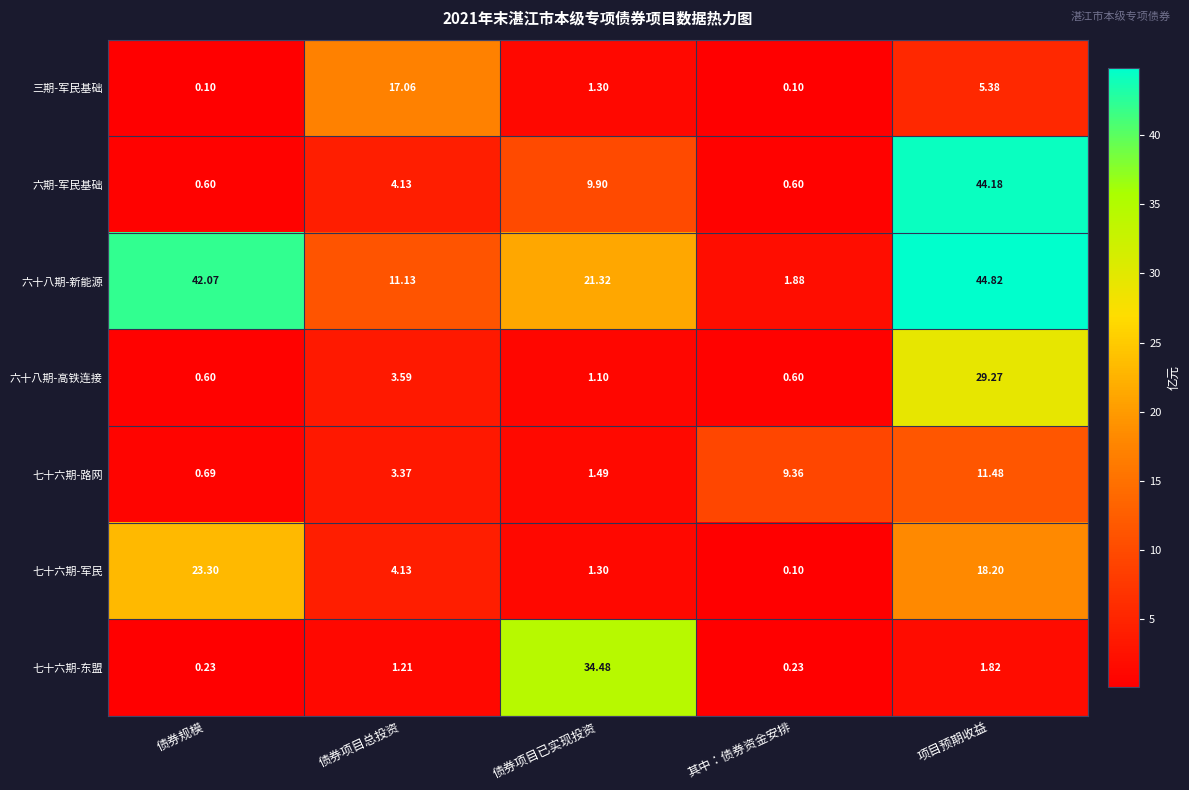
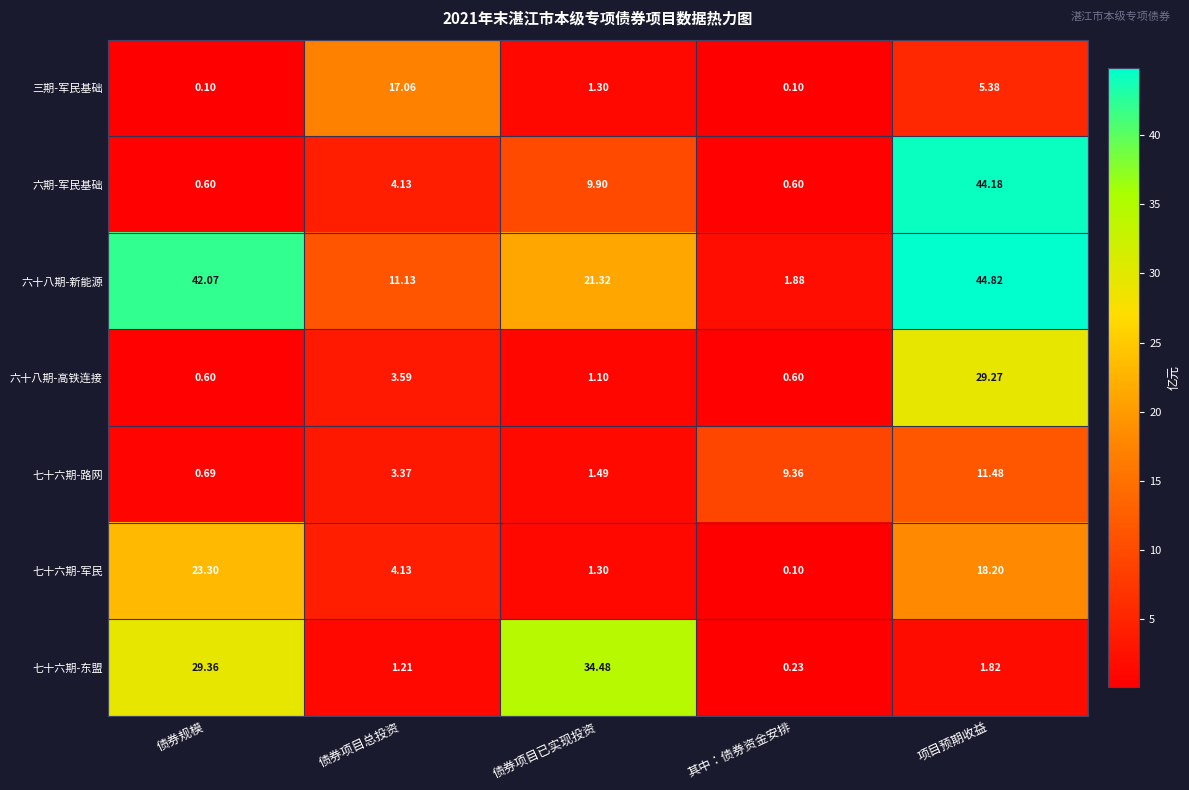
  {
    "三期-军民基础": {
      "债券规模": 0.10,
      "债券项目总投资": 17.06,
      "债券项目已实现投资": 1.30,
      "其中：债券资金安排": 0.10,
      "项目预期收益": 5.38
    },
    "六期-军民基础": {
      "债券规模": 0.60,
      "债券项目总投资": 4.13,
      "债券项目已实现投资": 9.90,
      "其中：债券资金安排": 0.60,
      "项目预期收益": 44.18
    },
    "六十八期-新能源": {
      "债券规模": 42.07,
      "债券项目总投资": 11.13,
      "债券项目已实现投资": 21.32,
      "其中：债券资金安排": 1.88,
      "项目预期收益": 44.82
    },
    "六十八期-高铁连接": {
      "债券规模": 0.60,
      "债券项目总投资": 3.59,
      "债券项目已实现投资": 1.10,
      "其中：债券资金安排": 0.60,
      "项目预期收益": 29.27
    },
    "七十六期-路网": {
      "债券规模": 0.69,
      "债券项目总投资": 3.37,
      "债券项目已实现投资": 1.49,
      "其中：债券资金安排": 9.36,
      "项目预期收益": 11.48
    },
    "七十六期-军民": {
      "债券规模": 23.30,
      "债券项目总投资": 4.13,
      "债券项目已实现投资": 1.30,
      "其中：债券资金安排": 0.10,
      "项目预期收益": 18.20
    },
    "七十六期-东盟": {
-     "债券规模": 0.23,
+     "债券规模": 29.36,
      "债券项目总投资": 1.21,
      "债券项目已实现投资": 34.48,
      "其中：债券资金安排": 0.23,
      "项目预期收益": 1.82
    }
  }
